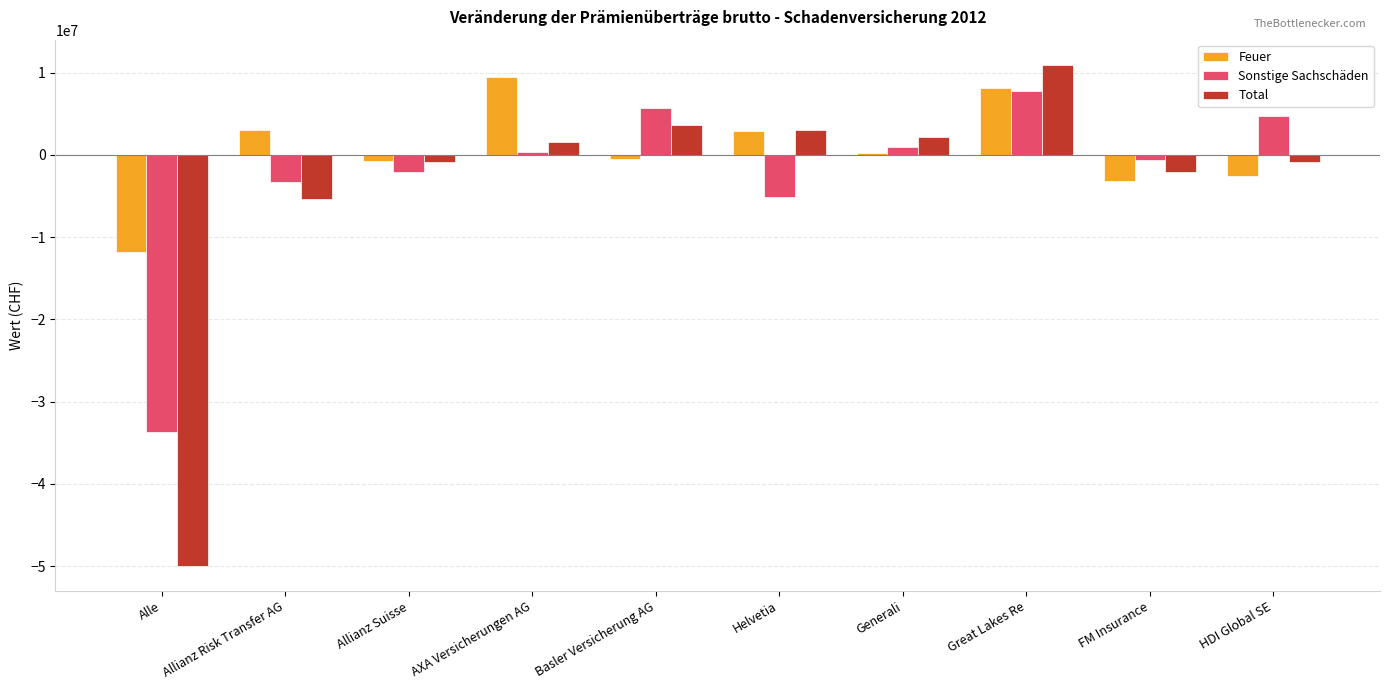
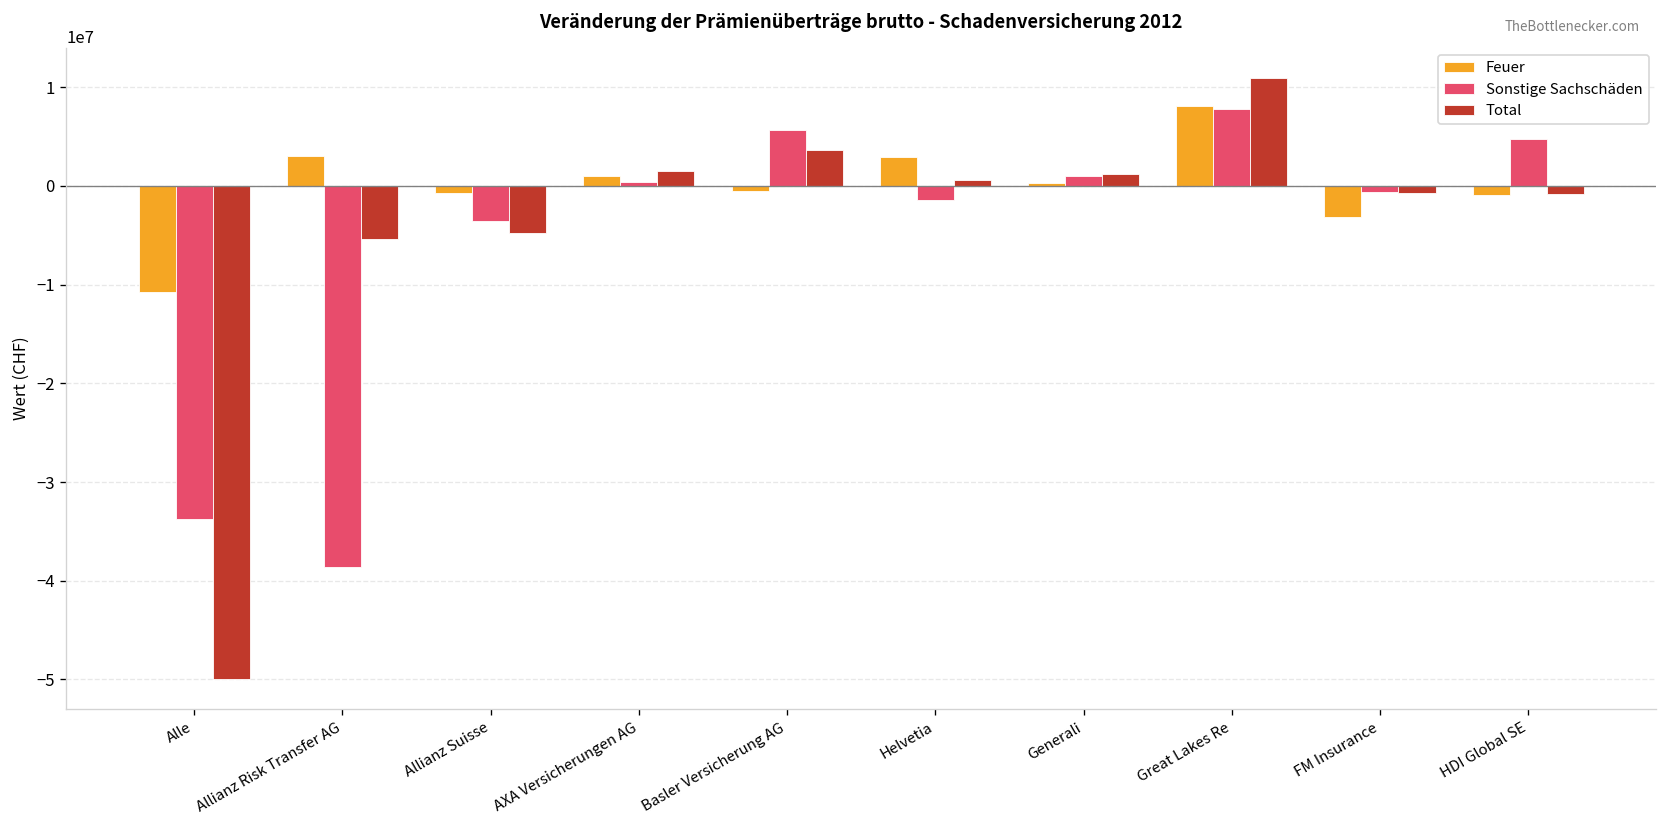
  {
    "Feuer": {
-     "Alle": -12000000,
+     "Alle": -11000000,
      "Allianz Risk Transfer AG": 3000000,
      "Allianz Suisse": -1000000,
-     "AXA Versicherungen AG": 9000000,
+     "AXA Versicherungen AG": 1000000,
      "Basler Versicherung AG": -1000000,
      "Helvetia": 3000000,
      "Great Lakes Re": 8000000,
      "FM Insurance": -3000000,
-     "HDI Global SE": -3000000
+     "HDI Global SE": -1000000
    },
    "Sonstige Sachschäden": {
      "Alle": -34000000,
-     "Allianz Risk Transfer AG": -3000000,
-     "Allianz Suisse": -2000000,
+     "Allianz Risk Transfer AG": -39000000,
+     "Allianz Suisse": -4000000,
      "AXA Versicherungen AG": 0,
      "Basler Versicherung AG": 6000000,
-     "Helvetia": -5000000,
+     "Helvetia": -1000000,
      "Generali": 1000000,
      "Great Lakes Re": 8000000,
      "FM Insurance": -1000000,
      "HDI Global SE": 5000000
    },
    "Total": {
      "Alle": -50000000,
      "Allianz Risk Transfer AG": -5000000,
-     "Allianz Suisse": -1000000,
+     "Allianz Suisse": -5000000,
      "AXA Versicherungen AG": 2000000,
      "Basler Versicherung AG": 4000000,
-     "Helvetia": 3000000,
-     "Generali": 2000000,
+     "Helvetia": 1000000,
+     "Generali": 1000000,
      "Great Lakes Re": 11000000,
-     "FM Insurance": -2000000,
+     "FM Insurance": -1000000,
      "HDI Global SE": -1000000
    }
  }
